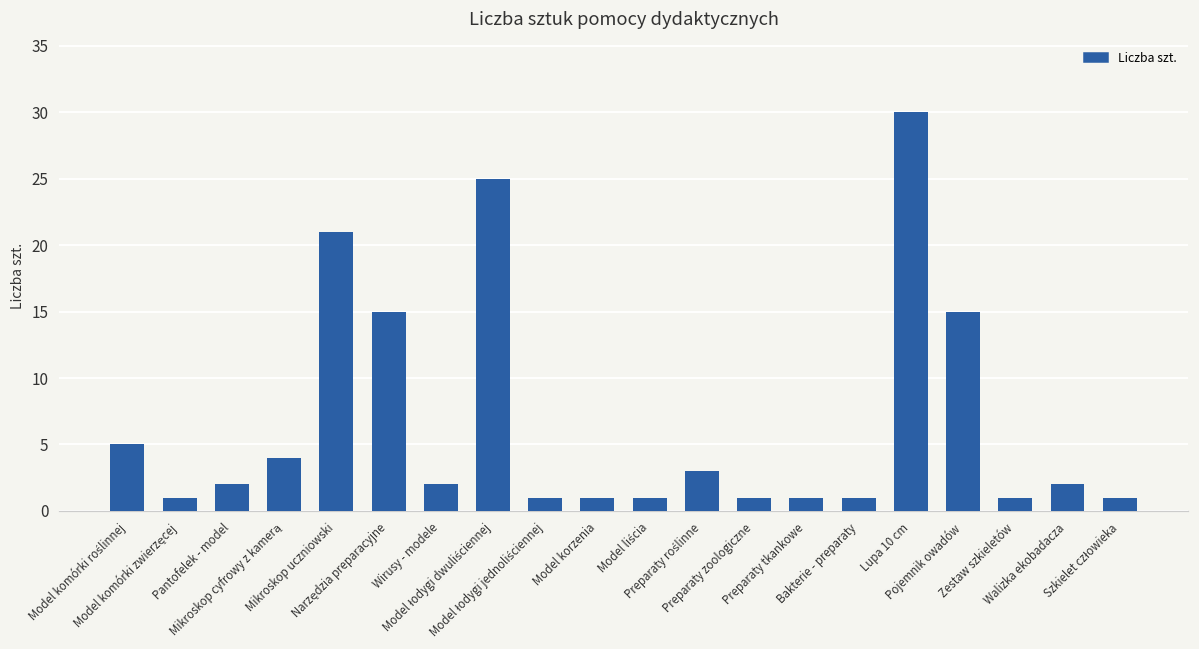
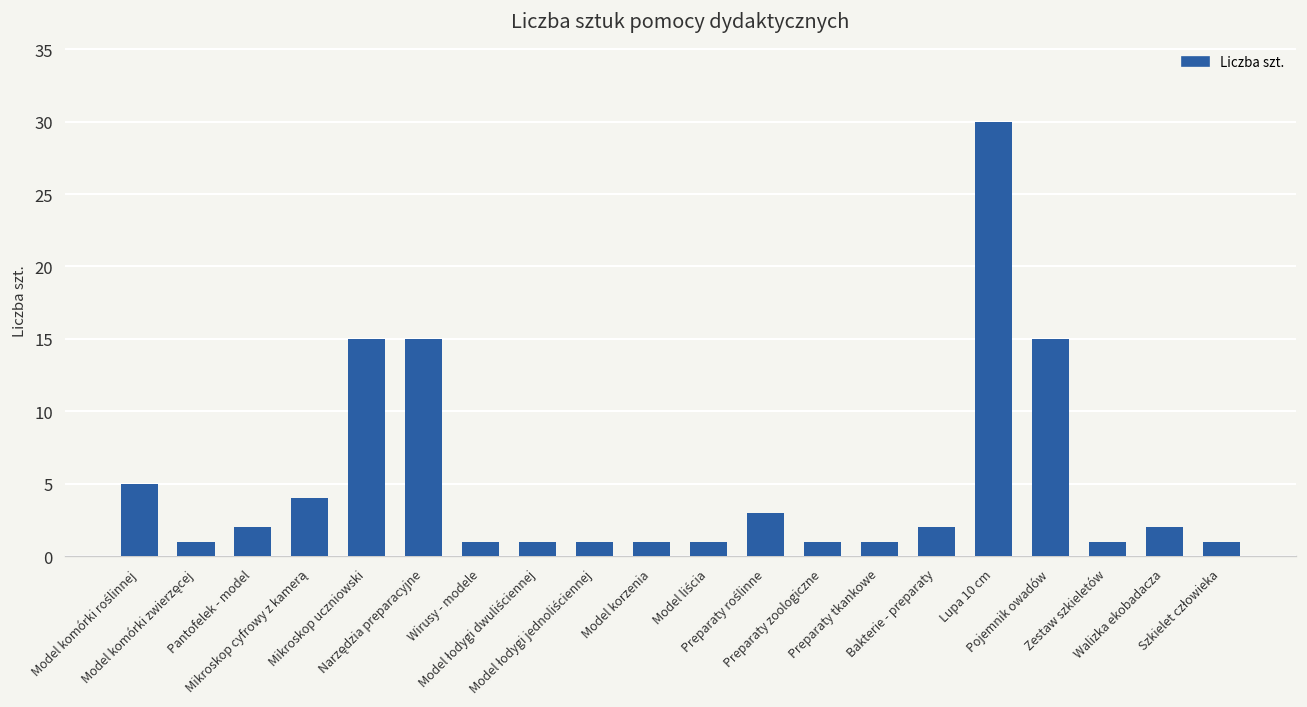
  {
    "Model komórki roślinnej": 5,
    "Model komórki zwierzęcej": 1,
    "Pantofelek - model": 2,
    "Mikroskop cyfrowy z kamerą": 4,
-   "Mikroskop uczniowski": 21,
+   "Mikroskop uczniowski": 15,
    "Narzędzia preparacyjne": 15,
-   "Wirusy - modele": 2,
-   "Model łodygi dwuliściennej": 25,
+   "Wirusy - modele": 1,
+   "Model łodygi dwuliściennej": 1,
    "Model łodygi jednoliściennej": 1,
    "Model korzenia": 1,
    "Model liścia": 1,
    "Preparaty roślinne": 3,
    "Preparaty zoologiczne": 1,
    "Preparaty tkankowe": 1,
-   "Bakterie - preparaty": 1,
+   "Bakterie - preparaty": 2,
    "Lupa 10 cm": 30,
    "Pojemnik owadów": 15,
    "Zestaw szkieletów": 1,
    "Walizka ekobadacza": 2,
    "Szkielet człowieka": 1
  }
